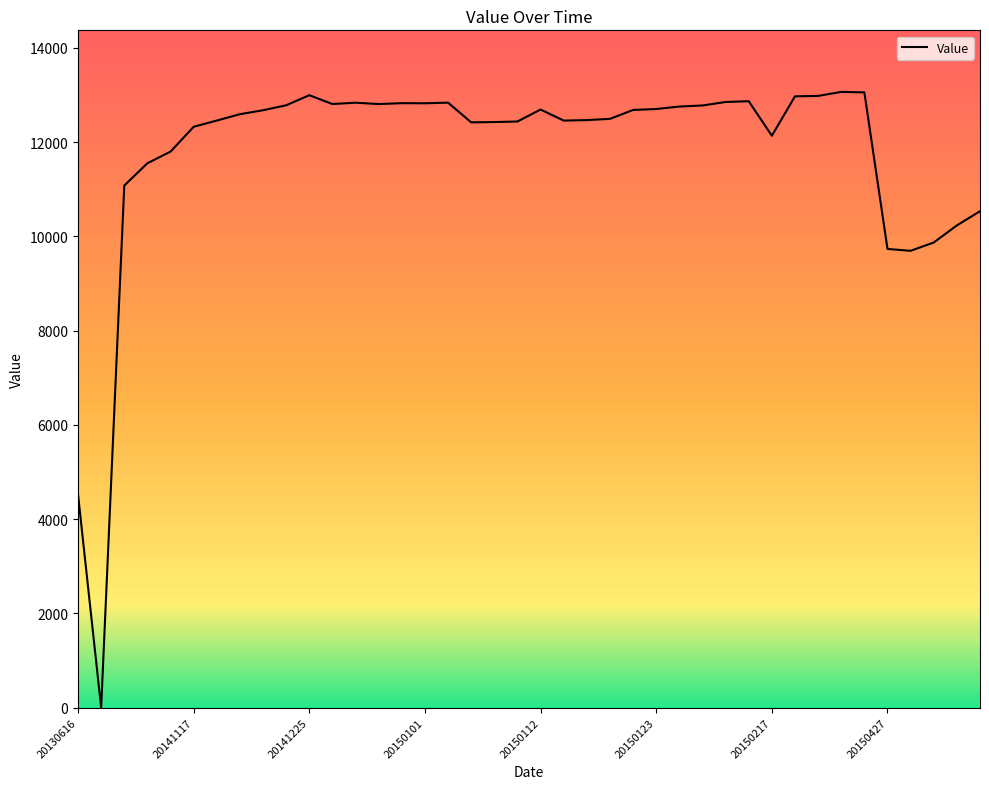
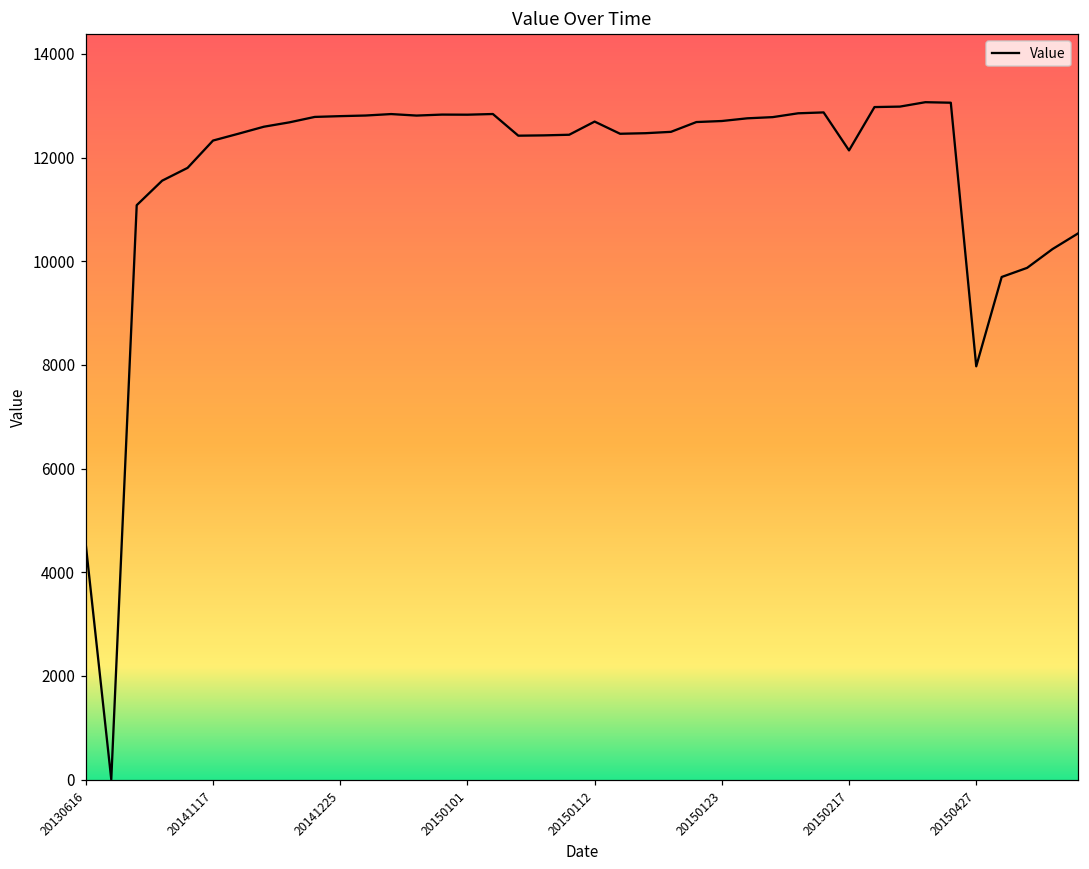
  {
    "20130616": 4500,
    "20141117": 12300,
-   "20141225": 13000,
+   "20141225": 12800,
    "20150101": 12800,
    "20150112": 12700,
    "20150123": 12700,
    "20150217": 12100,
-   "20150427": 9700
+   "20150427": 8000
  }
